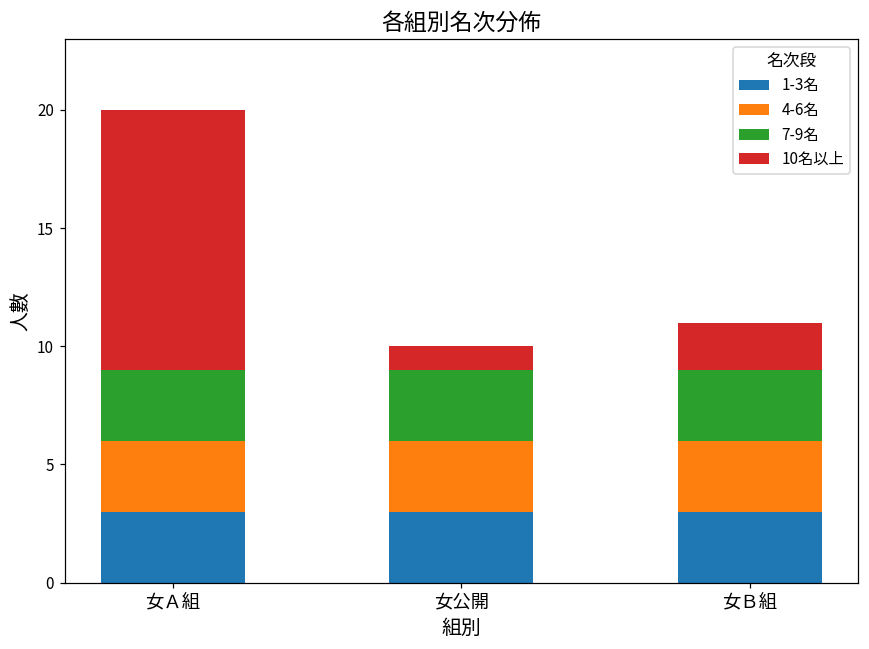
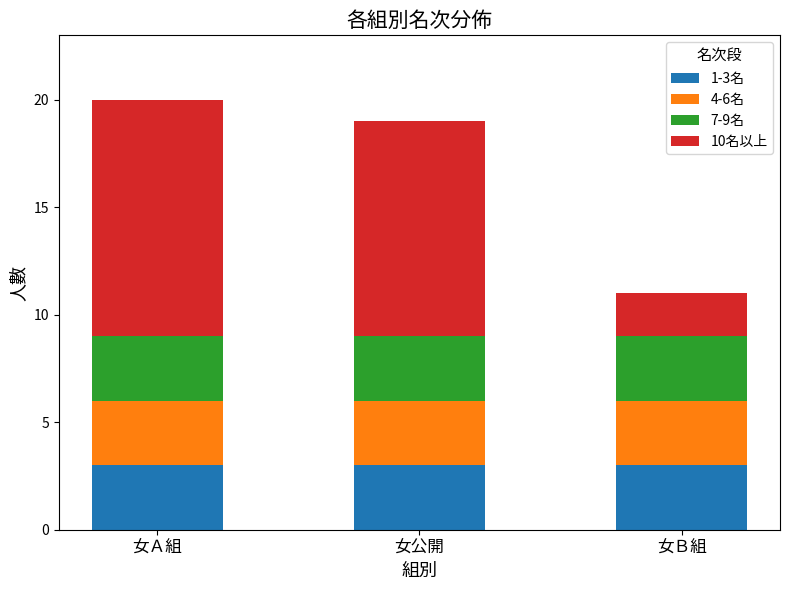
  {
    "1-3名": {
      "女Ａ組": 3,
      "女公開": 3,
      "女Ｂ組": 3
    },
    "4-6名": {
      "女Ａ組": 3,
      "女公開": 3,
      "女Ｂ組": 3
    },
    "7-9名": {
      "女Ａ組": 3,
      "女公開": 3,
      "女Ｂ組": 3
    },
    "10名以上": {
-     "女公開": 1
+     "女公開": 10
    }
  }
